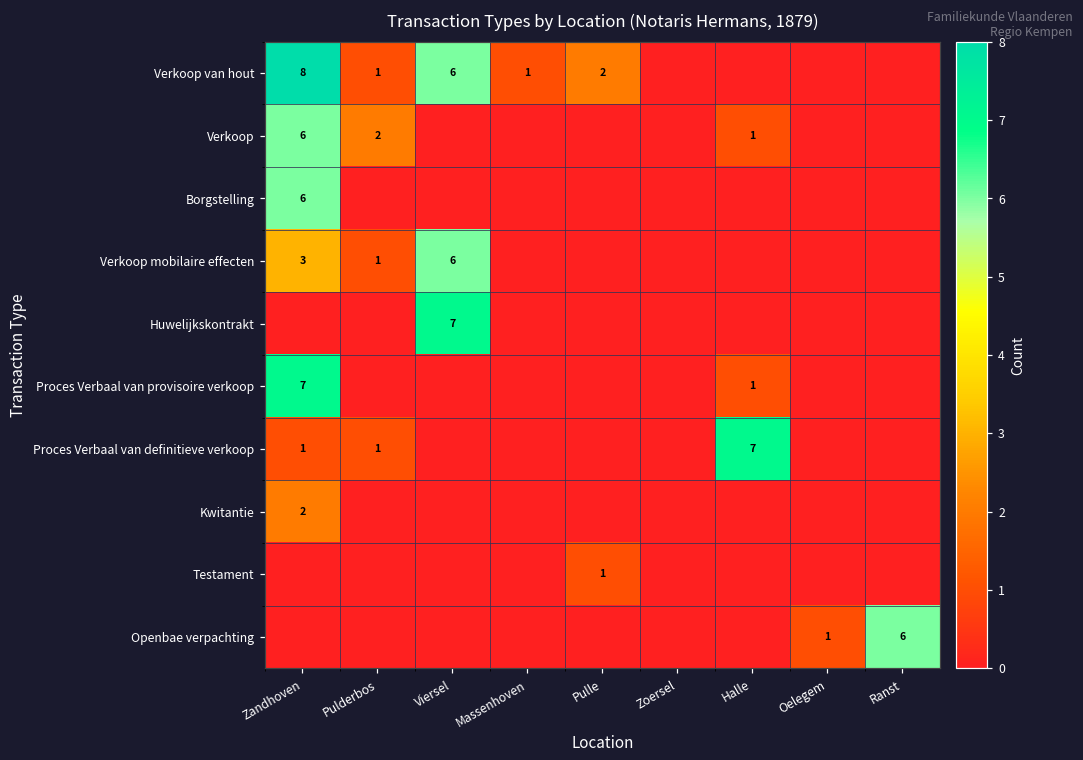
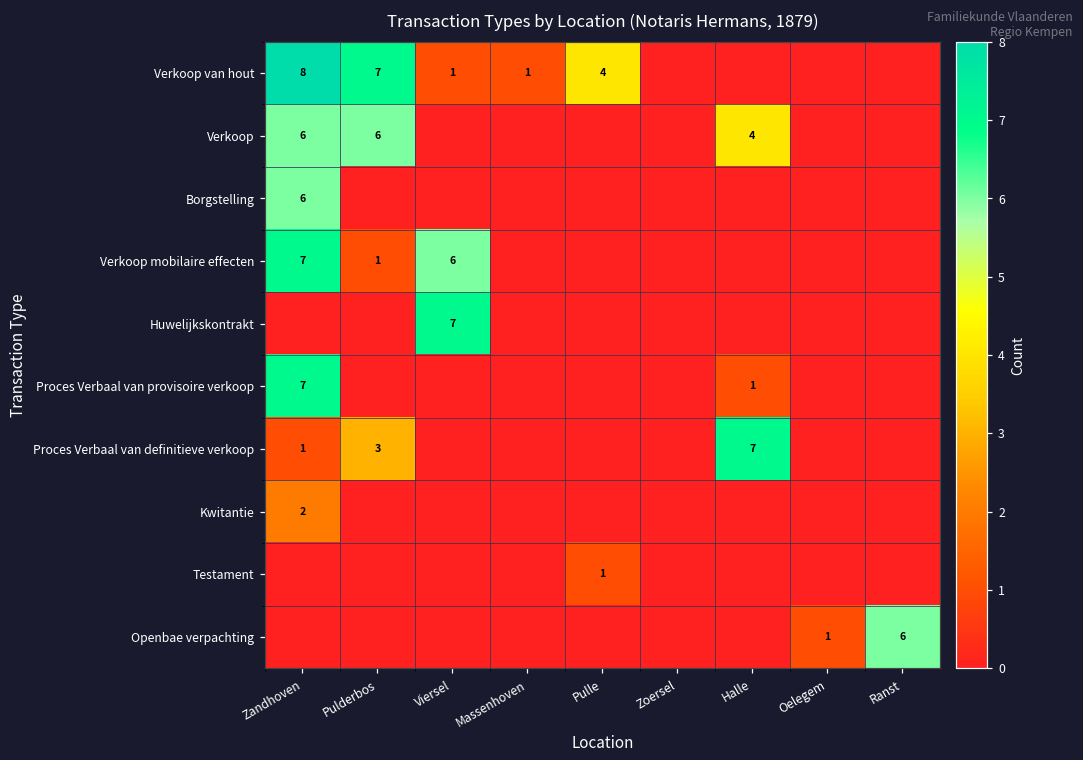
  {
    "Verkoop van hout": {
      "Zandhoven": 8,
-     "Pulderbos": 1,
-     "Viersel": 6,
+     "Pulderbos": 7,
+     "Viersel": 1,
      "Massenhoven": 1,
-     "Pulle": 2
+     "Pulle": 4
    },
    "Verkoop": {
      "Zandhoven": 6,
-     "Pulderbos": 2,
-     "Halle": 1
+     "Pulderbos": 6,
+     "Halle": 4
    },
    "Borgstelling": {
      "Zandhoven": 6
    },
    "Verkoop mobilaire effecten": {
-     "Zandhoven": 3,
+     "Zandhoven": 7,
      "Pulderbos": 1,
      "Viersel": 6
    },
    "Huwelijkskontrakt": {
      "Viersel": 7
    },
    "Proces Verbaal van provisoire verkoop": {
      "Zandhoven": 7,
      "Halle": 1
    },
    "Proces Verbaal van definitieve verkoop": {
      "Zandhoven": 1,
-     "Pulderbos": 1,
+     "Pulderbos": 3,
      "Halle": 7
    },
    "Kwitantie": {
      "Zandhoven": 2
    },
    "Testament": {
      "Pulle": 1
    },
    "Openbae verpachting": {
      "Oelegem": 1,
      "Ranst": 6
    }
  }
